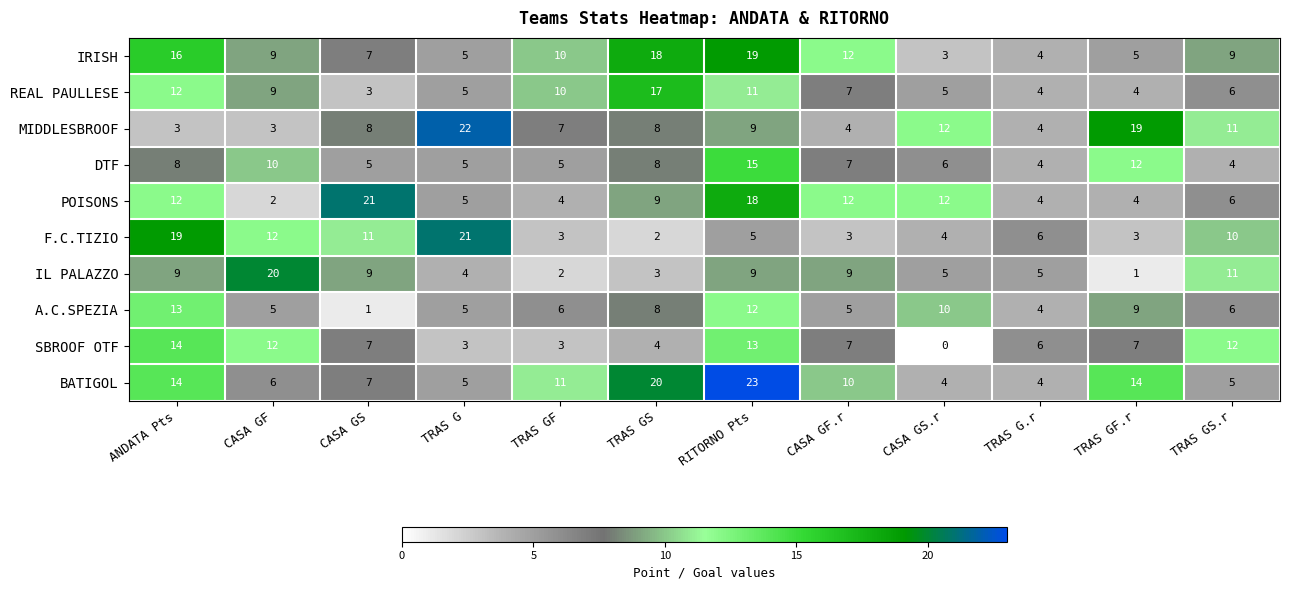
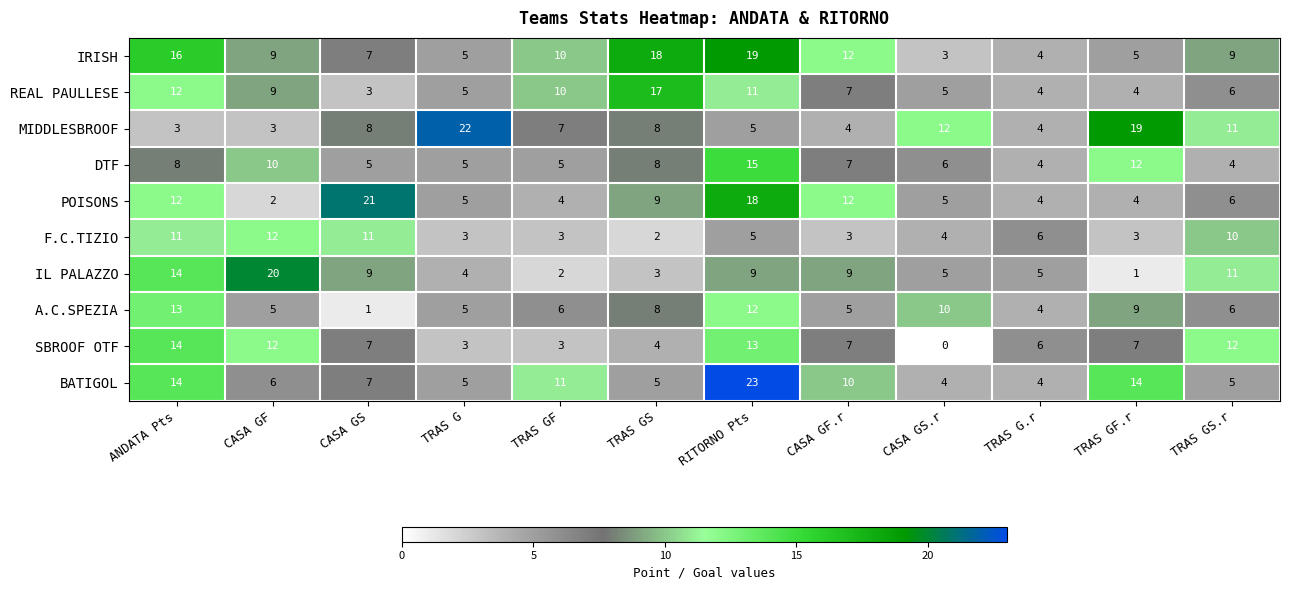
  {
    "IRISH": {
      "ANDATA Pts": 16,
      "CASA GF": 9,
      "CASA GS": 7,
      "TRAS G": 5,
      "TRAS GF": 10,
      "TRAS GS": 18,
      "RITORNO Pts": 19,
      "CASA GF.r": 12,
      "CASA GS.r": 3,
      "TRAS G.r": 4,
      "TRAS GF.r": 5,
      "TRAS GS.r": 9
    },
    "REAL PAULLESE": {
      "ANDATA Pts": 12,
      "CASA GF": 9,
      "CASA GS": 3,
      "TRAS G": 5,
      "TRAS GF": 10,
      "TRAS GS": 17,
      "RITORNO Pts": 11,
      "CASA GF.r": 7,
      "CASA GS.r": 5,
      "TRAS G.r": 4,
      "TRAS GF.r": 4,
      "TRAS GS.r": 6
    },
    "MIDDLESBROOF": {
      "ANDATA Pts": 3,
      "CASA GF": 3,
      "CASA GS": 8,
      "TRAS G": 22,
      "TRAS GF": 7,
      "TRAS GS": 8,
-     "RITORNO Pts": 9,
+     "RITORNO Pts": 5,
      "CASA GF.r": 4,
      "CASA GS.r": 12,
      "TRAS G.r": 4,
      "TRAS GF.r": 19,
      "TRAS GS.r": 11
    },
    "DTF": {
      "ANDATA Pts": 8,
      "CASA GF": 10,
      "CASA GS": 5,
      "TRAS G": 5,
      "TRAS GF": 5,
      "TRAS GS": 8,
      "RITORNO Pts": 15,
      "CASA GF.r": 7,
      "CASA GS.r": 6,
      "TRAS G.r": 4,
      "TRAS GF.r": 12,
      "TRAS GS.r": 4
    },
    "POISONS": {
      "ANDATA Pts": 12,
      "CASA GF": 2,
      "CASA GS": 21,
      "TRAS G": 5,
      "TRAS GF": 4,
      "TRAS GS": 9,
      "RITORNO Pts": 18,
      "CASA GF.r": 12,
-     "CASA GS.r": 12,
+     "CASA GS.r": 5,
      "TRAS G.r": 4,
      "TRAS GF.r": 4,
      "TRAS GS.r": 6
    },
    "F.C.TIZIO": {
-     "ANDATA Pts": 19,
+     "ANDATA Pts": 11,
      "CASA GF": 12,
      "CASA GS": 11,
-     "TRAS G": 21,
+     "TRAS G": 3,
      "TRAS GF": 3,
      "TRAS GS": 2,
      "RITORNO Pts": 5,
      "CASA GF.r": 3,
      "CASA GS.r": 4,
      "TRAS G.r": 6,
      "TRAS GF.r": 3,
      "TRAS GS.r": 10
    },
    "IL PALAZZO": {
-     "ANDATA Pts": 9,
+     "ANDATA Pts": 14,
      "CASA GF": 20,
      "CASA GS": 9,
      "TRAS G": 4,
      "TRAS GF": 2,
      "TRAS GS": 3,
      "RITORNO Pts": 9,
      "CASA GF.r": 9,
      "CASA GS.r": 5,
      "TRAS G.r": 5,
      "TRAS GF.r": 1,
      "TRAS GS.r": 11
    },
    "A.C.SPEZIA": {
      "ANDATA Pts": 13,
      "CASA GF": 5,
      "CASA GS": 1,
      "TRAS G": 5,
      "TRAS GF": 6,
      "TRAS GS": 8,
      "RITORNO Pts": 12,
      "CASA GF.r": 5,
      "CASA GS.r": 10,
      "TRAS G.r": 4,
      "TRAS GF.r": 9,
      "TRAS GS.r": 6
    },
    "SBROOF OTF": {
      "ANDATA Pts": 14,
      "CASA GF": 12,
      "CASA GS": 7,
      "TRAS G": 3,
      "TRAS GF": 3,
      "TRAS GS": 4,
      "RITORNO Pts": 13,
      "CASA GF.r": 7,
      "CASA GS.r": 0,
      "TRAS G.r": 6,
      "TRAS GF.r": 7,
      "TRAS GS.r": 12
    },
    "BATIGOL": {
      "ANDATA Pts": 14,
      "CASA GF": 6,
      "CASA GS": 7,
      "TRAS G": 5,
      "TRAS GF": 11,
-     "TRAS GS": 20,
+     "TRAS GS": 5,
      "RITORNO Pts": 23,
      "CASA GF.r": 10,
      "CASA GS.r": 4,
      "TRAS G.r": 4,
      "TRAS GF.r": 14,
      "TRAS GS.r": 5
    }
  }
